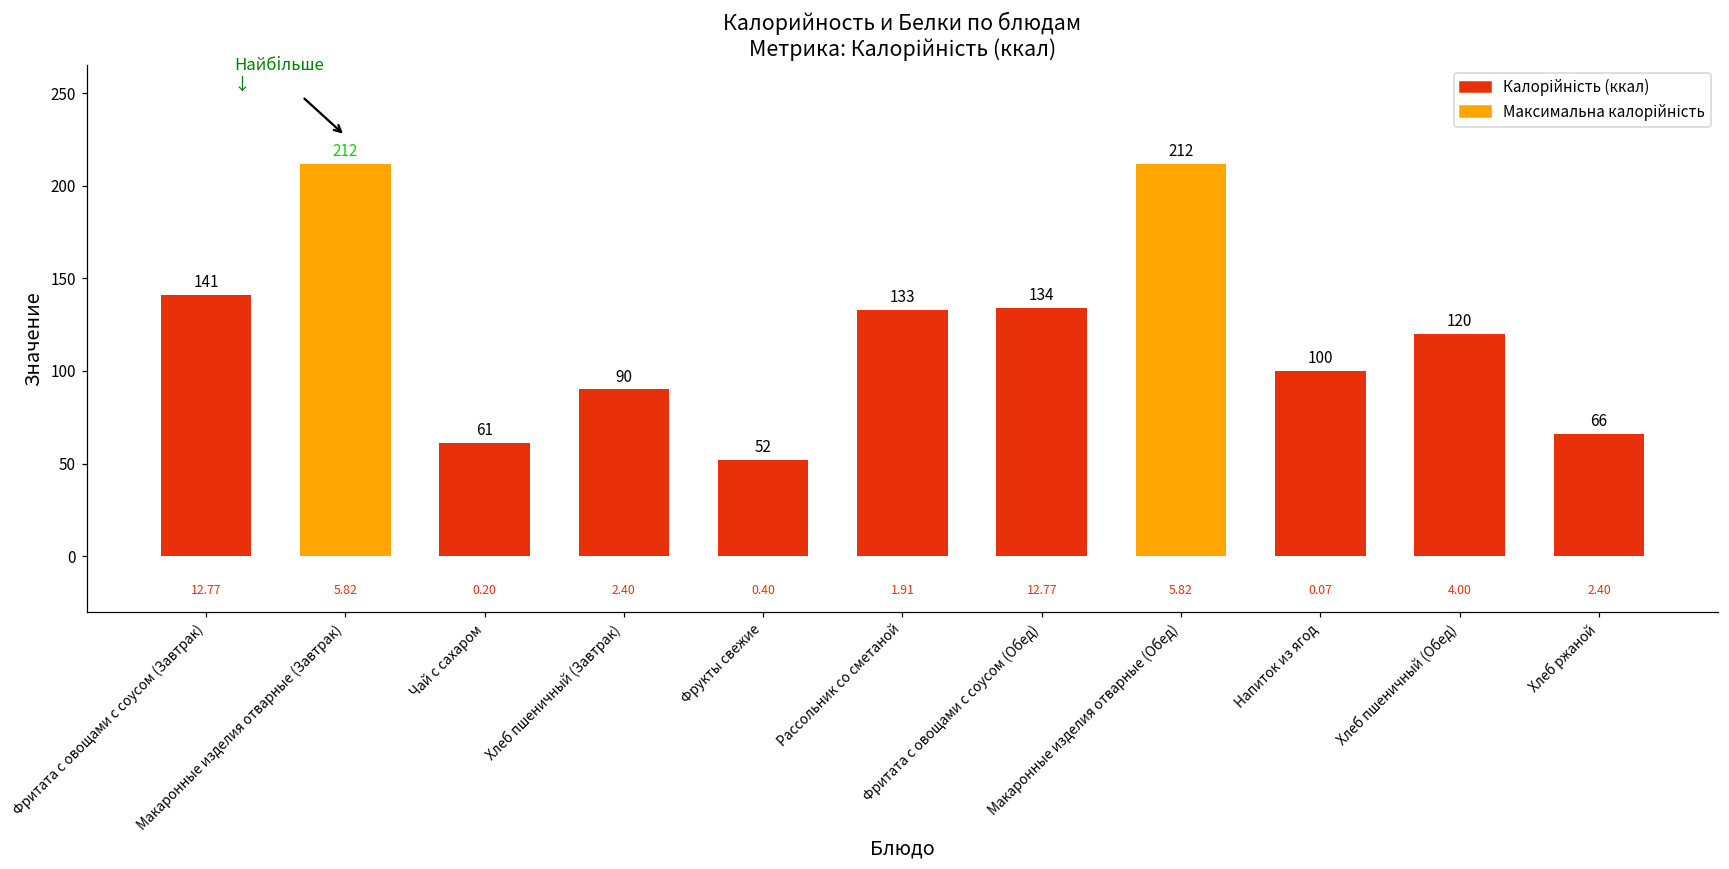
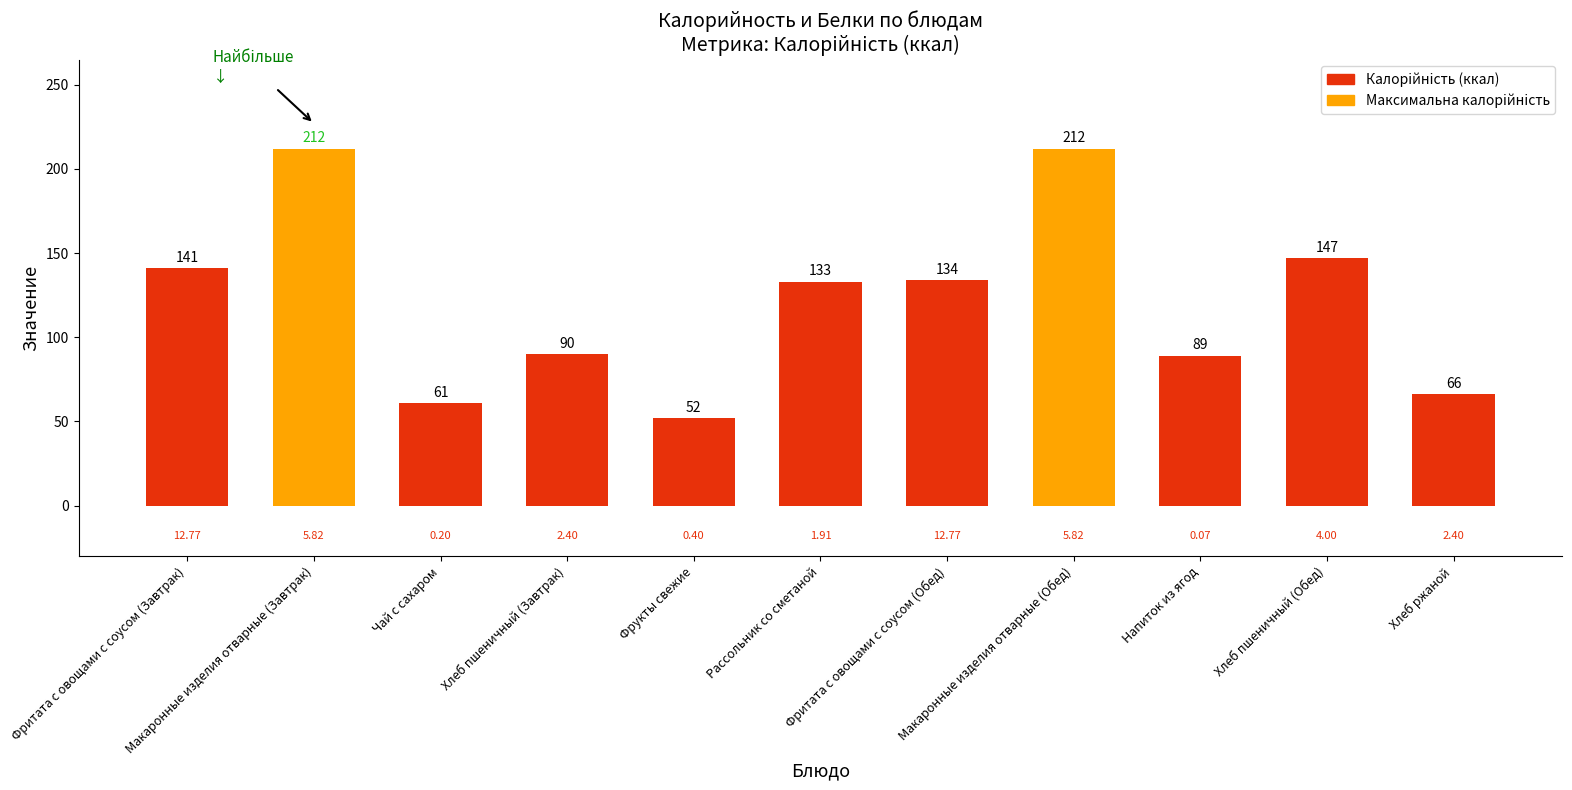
  {
    "Фритата с овощами с соусом (Завтрак)": 141,
    "Макаронные изделия отварные (Завтрак)": 212,
    "Чай с сахаром": 61,
    "Хлеб пшеничный (Завтрак)": 90,
    "Фрукты свежие": 52,
    "Рассольник со сметаной": 133,
    "Фритата с овощами с соусом (Обед)": 134,
    "Макаронные изделия отварные (Обед)": 212,
-   "Напиток из ягод": 100,
-   "Хлеб пшеничный (Обед)": 120,
+   "Напиток из ягод": 89,
+   "Хлеб пшеничный (Обед)": 147,
    "Хлеб ржаной": 66
  }
